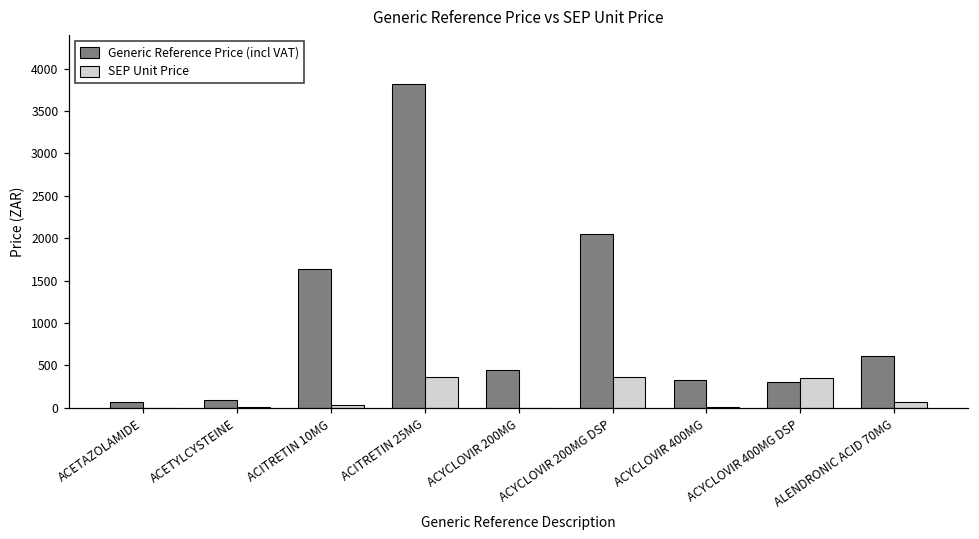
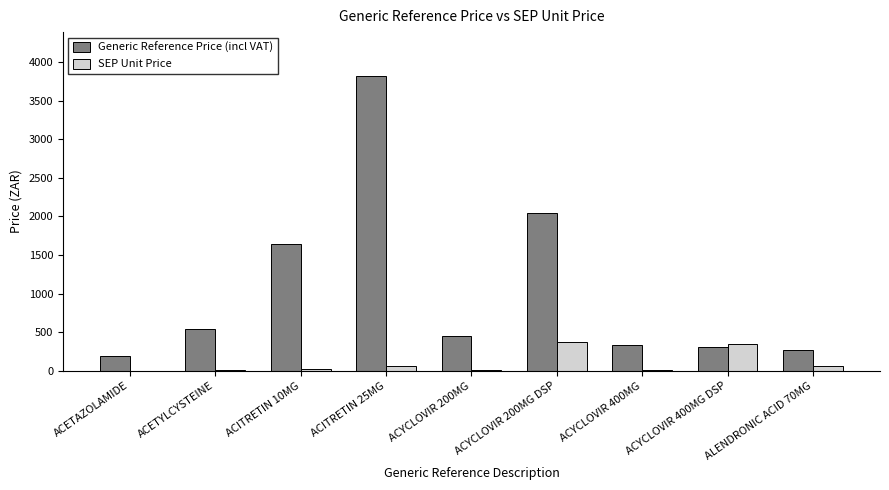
  {
    "Generic Reference Price (incl VAT)": {
-     "ACETAZOLAMIDE": 100,
-     "ACETYLCYSTEINE": 100,
+     "ACETAZOLAMIDE": 200,
+     "ACETYLCYSTEINE": 500,
      "ACITRETIN 10MG": 1600,
      "ACITRETIN 25MG": 3800,
      "ACYCLOVIR 200MG": 400,
      "ACYCLOVIR 200MG DSP": 2000,
      "ACYCLOVIR 400MG": 300,
      "ACYCLOVIR 400MG DSP": 300,
-     "ALENDRONIC ACID 70MG": 600
+     "ALENDRONIC ACID 70MG": 300
    },
    "SEP Unit Price": {
-     "ACITRETIN 25MG": 400,
+     "ACITRETIN 25MG": 100,
      "ACYCLOVIR 200MG DSP": 400,
      "ACYCLOVIR 400MG DSP": 300,
      "ALENDRONIC ACID 70MG": 100
    }
  }
